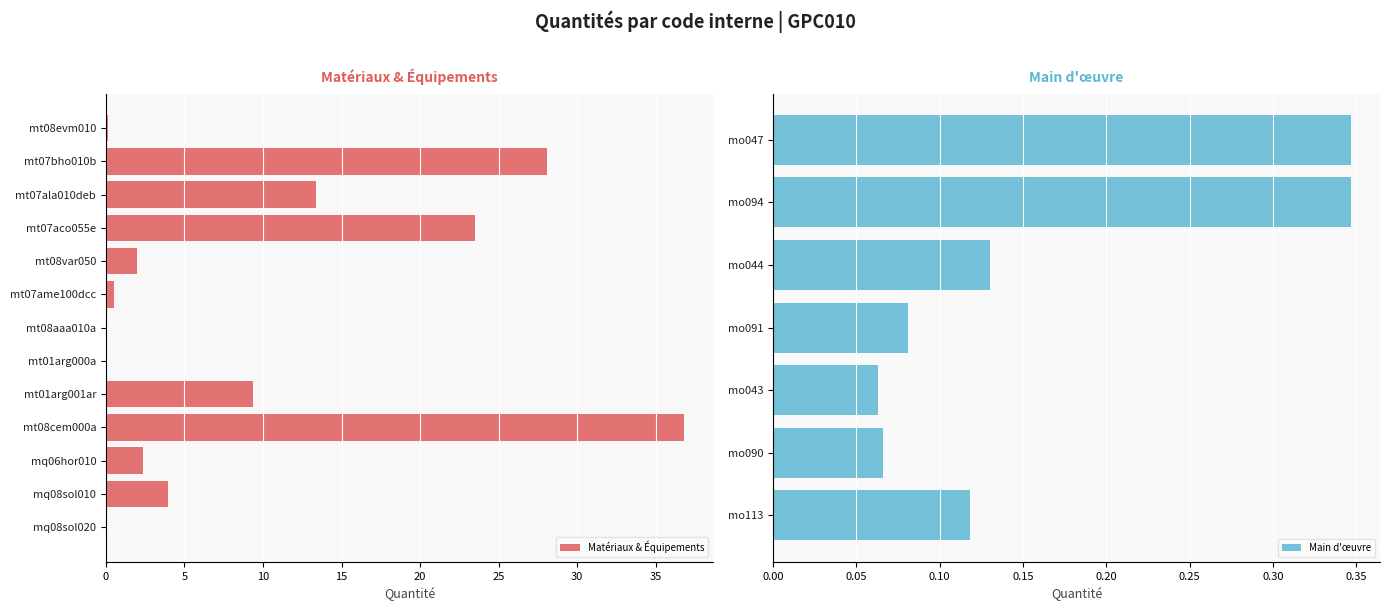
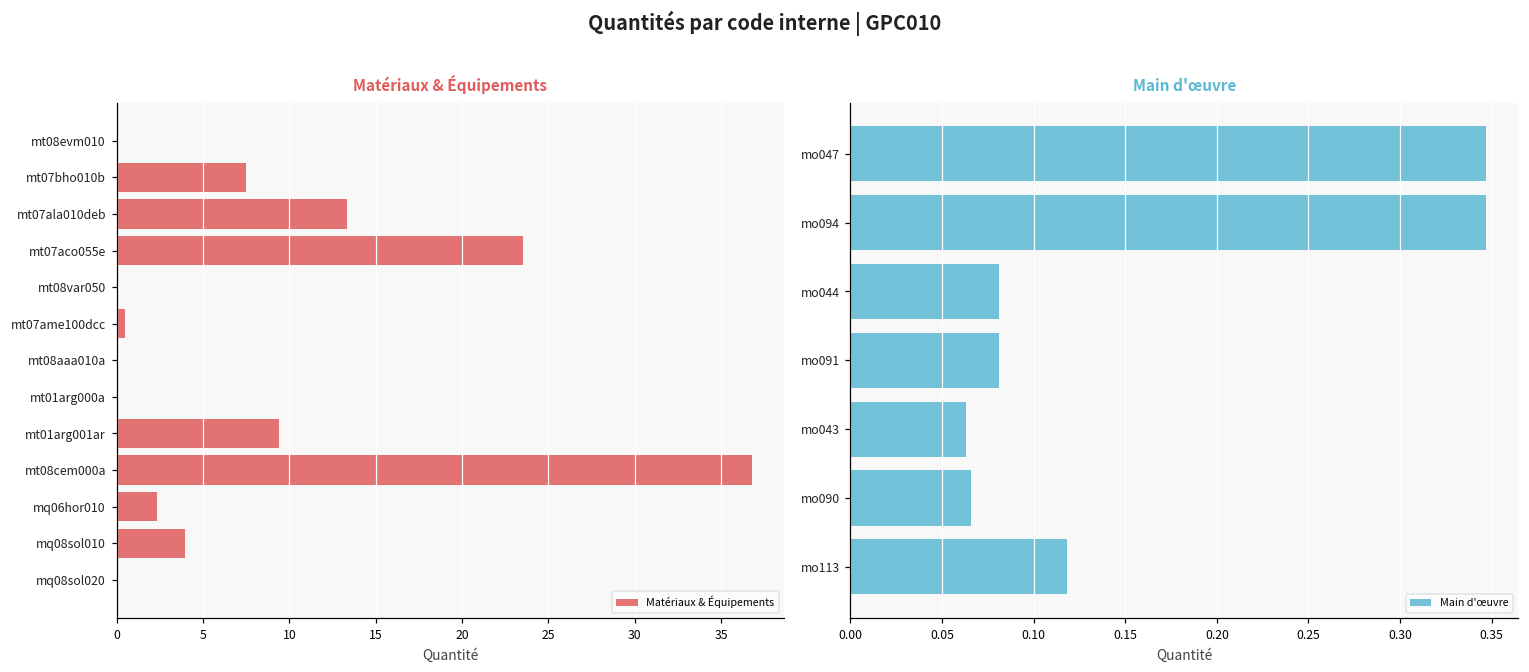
  {
    "Matériaux & Équipements": {
-     "mt07bho010b": 28.1,
+     "mt07bho010b": 7.5,
      "mt07ala010deb": 13.4,
      "mt07aco055e": 23.5,
-     "mt08var050": 1.9,
+     "mt08var050": 0.0,
      "mt07ame100dcc": 0.5,
      "mt01arg001ar": 9.4,
      "mt08cem000a": 36.8,
      "mq06hor010": 2.3,
      "mq08sol010": 4.0
    },
    "Main d'œuvre": {
      "mo047": 0.347,
      "mo094": 0.347,
-     "mo044": 0.130,
+     "mo044": 0.081,
      "mo091": 0.081,
      "mo043": 0.063,
      "mo090": 0.066,
      "mo113": 0.118
    }
  }
